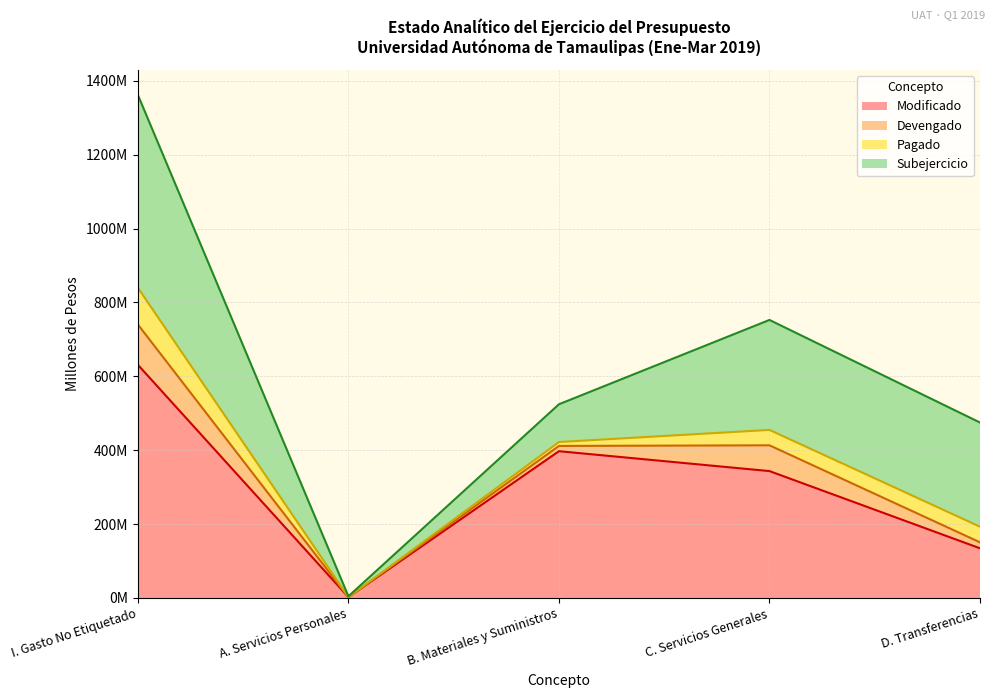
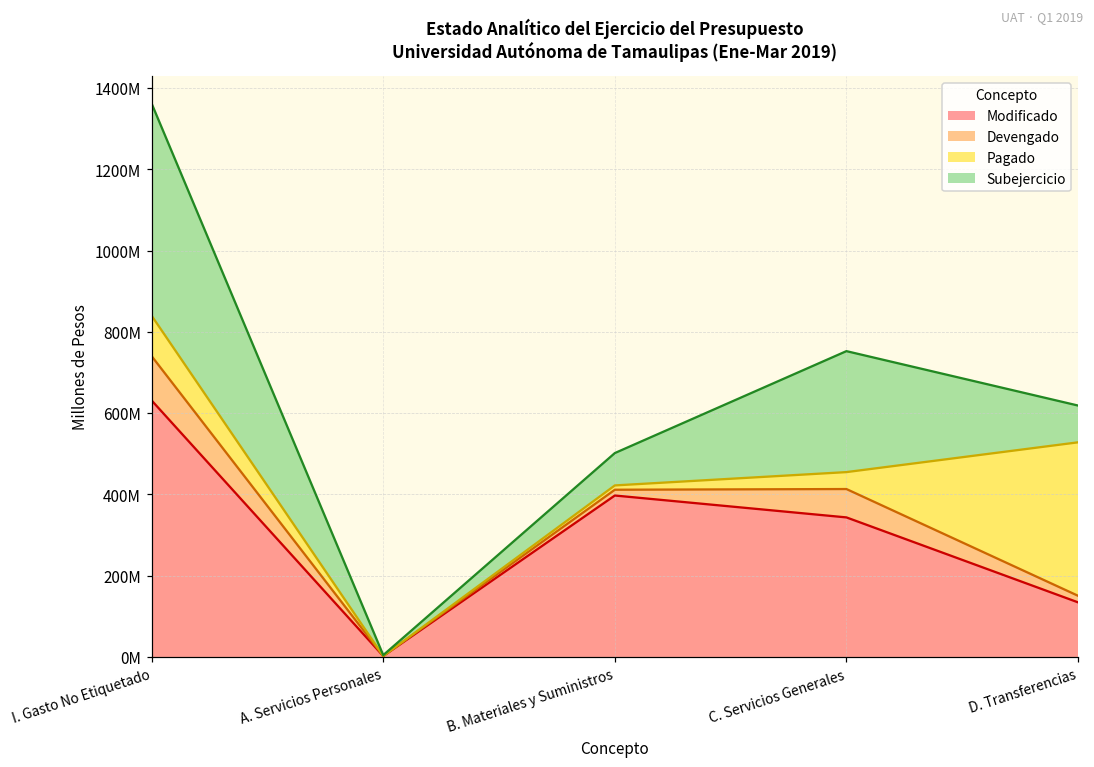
  {
    "Pagado": {
-     "D. Transferencias": 40000000
+     "D. Transferencias": 380000000
    },
    "Subejercicio": {
-     "B. Materiales y Suministros": 100000000,
-     "D. Transferencias": 280000000
+     "B. Materiales y Suministros": 80000000,
+     "D. Transferencias": 90000000
    }
  }
